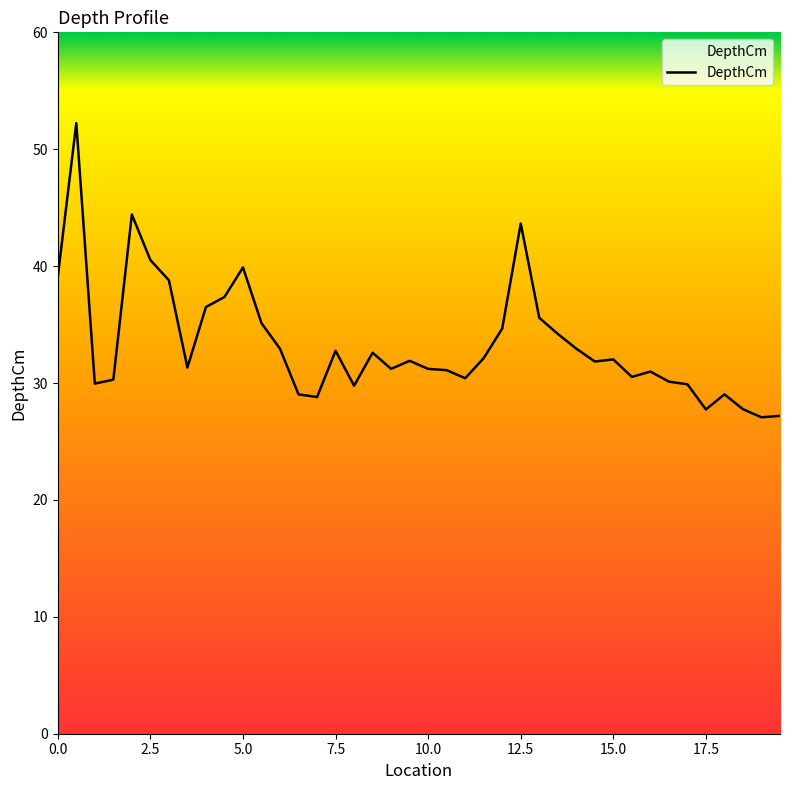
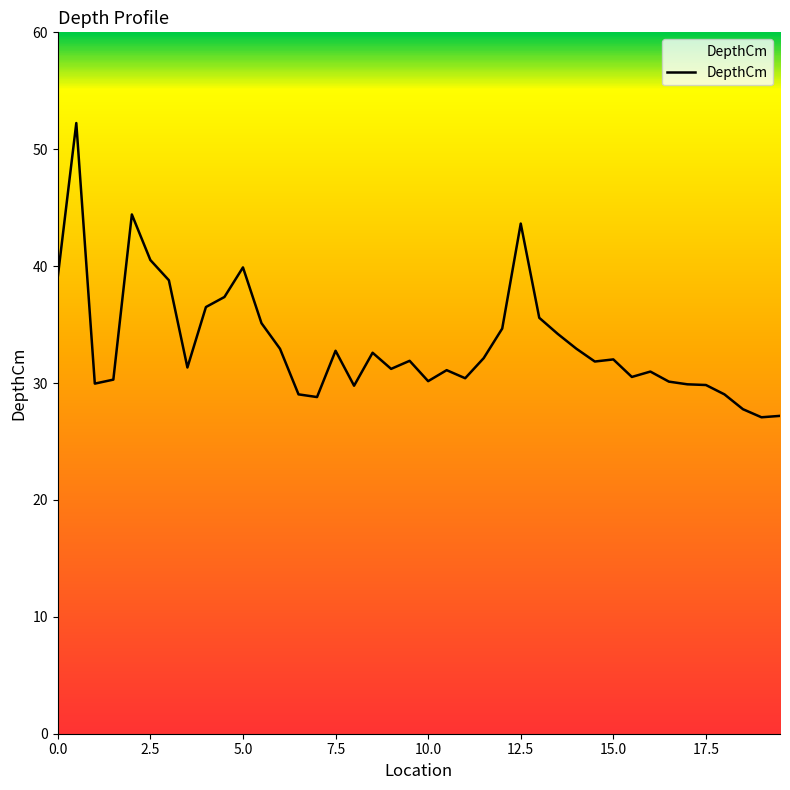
  {
    "0.0": 39.1,
    "2.5": 40.5,
    "5.0": 39.9,
    "7.5": 32.8,
-   "10.0": 31.2,
+   "10.0": 30.2,
    "12.5": 43.6,
    "15.0": 32.0,
-   "17.5": 27.7
+   "17.5": 29.8
  }
